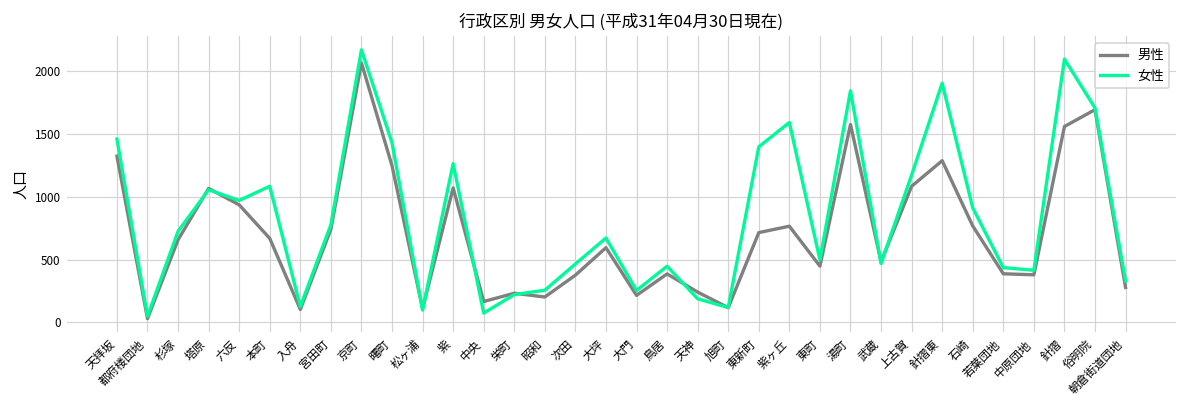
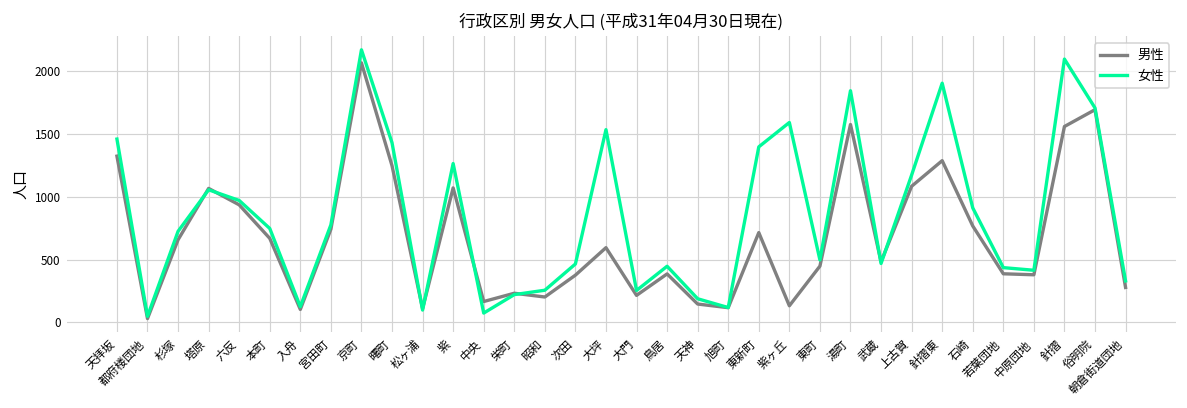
  {
    "男性": {
      "天拝坂": 1320,
      "杉塚": 660,
      "六反": 940,
      "本町": 670,
      "宮田町": 740,
      "京町": 2070,
      "曙町": 1250,
      "紫": 1070,
      "中央": 170,
      "昭和": 200,
      "次田": 380,
      "大坪": 600,
      "大門": 220,
      "鳥居": 390,
-     "天神": 240,
+     "天神": 150,
      "東新町": 720,
-     "紫ヶ丘": 770,
+     "紫ヶ丘": 130,
      "東町": 450,
      "湯町": 1580,
      "上古賀": 1080,
      "針摺東": 1290,
      "石崎": 770,
      "若葉団地": 390,
      "中原団地": 380,
      "針摺": 1560,
      "朝倉街道団地": 280
    },
    "女性": {
      "天拝坂": 1460,
      "杉塚": 730,
      "六反": 970,
-     "本町": 1080,
+     "本町": 750,
      "宮田町": 780,
      "京町": 2170,
      "曙町": 1430,
      "紫": 1270,
      "中央": 70,
      "昭和": 260,
      "次田": 470,
-     "大坪": 670,
+     "大坪": 1540,
      "大門": 250,
      "鳥居": 450,
      "天神": 190,
      "東新町": 1400,
      "紫ヶ丘": 1590,
      "東町": 500,
      "湯町": 1850,
      "上古賀": 1170,
      "針摺東": 1910,
      "石崎": 910,
      "若葉団地": 440,
      "中原団地": 420,
      "針摺": 2100,
      "朝倉街道団地": 330
    }
  }
